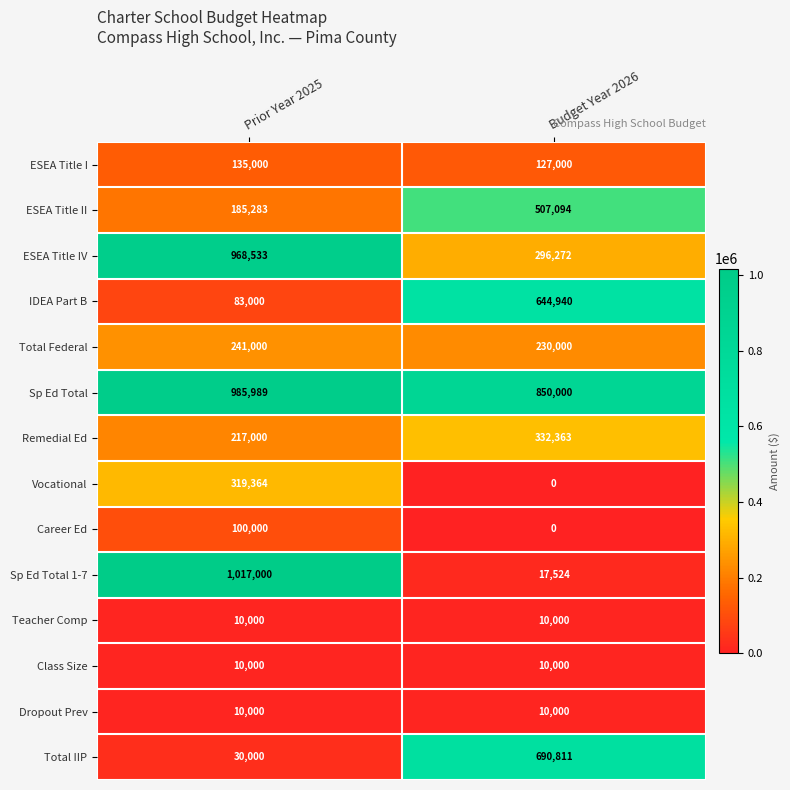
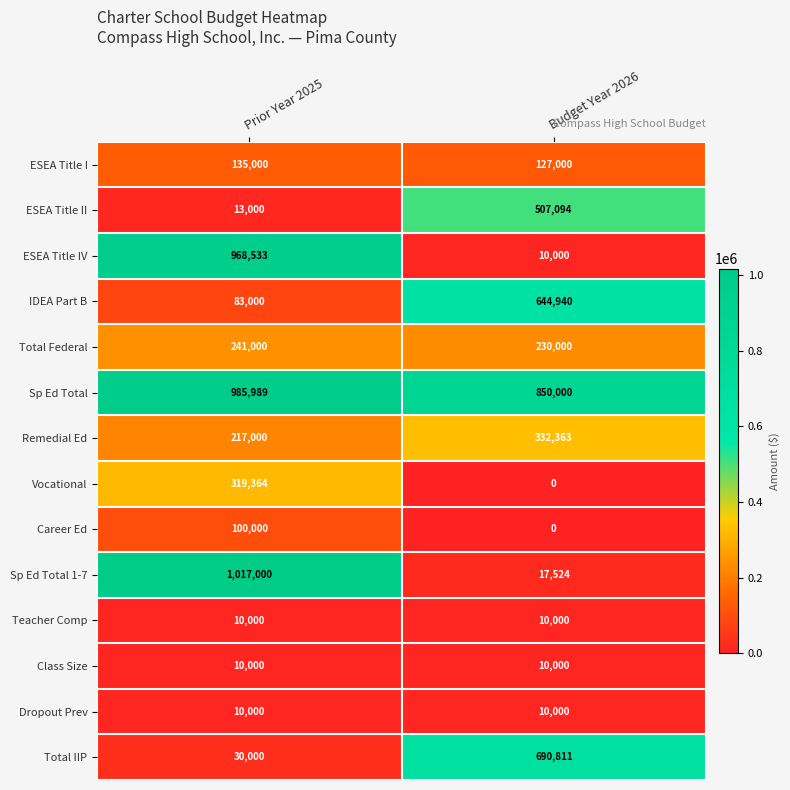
  {
    "ESEA Title I": {
      "Prior Year 2025": "135,000",
      "Budget Year 2026": "127,000"
    },
    "ESEA Title II": {
-     "Prior Year 2025": "185,283",
+     "Prior Year 2025": "13,000",
      "Budget Year 2026": "507,094"
    },
    "ESEA Title IV": {
      "Prior Year 2025": "968,533",
-     "Budget Year 2026": "296,272"
+     "Budget Year 2026": "10,000"
    },
    "IDEA Part B": {
      "Prior Year 2025": "83,000",
      "Budget Year 2026": "644,940"
    },
    "Total Federal": {
      "Prior Year 2025": "241,000",
      "Budget Year 2026": "230,000"
    },
    "Sp Ed Total": {
      "Prior Year 2025": "985,989",
      "Budget Year 2026": "850,000"
    },
    "Remedial Ed": {
      "Prior Year 2025": "217,000",
      "Budget Year 2026": "332,363"
    },
    "Vocational": {
      "Prior Year 2025": "319,364",
      "Budget Year 2026": "0"
    },
    "Career Ed": {
      "Prior Year 2025": "100,000",
      "Budget Year 2026": "0"
    },
    "Sp Ed Total 1-7": {
      "Prior Year 2025": "1,017,000",
      "Budget Year 2026": "17,524"
    },
    "Teacher Comp": {
      "Prior Year 2025": "10,000",
      "Budget Year 2026": "10,000"
    },
    "Class Size": {
      "Prior Year 2025": "10,000",
      "Budget Year 2026": "10,000"
    },
    "Dropout Prev": {
      "Prior Year 2025": "10,000",
      "Budget Year 2026": "10,000"
    },
    "Total IIP": {
      "Prior Year 2025": "30,000",
      "Budget Year 2026": "690,811"
    }
  }
